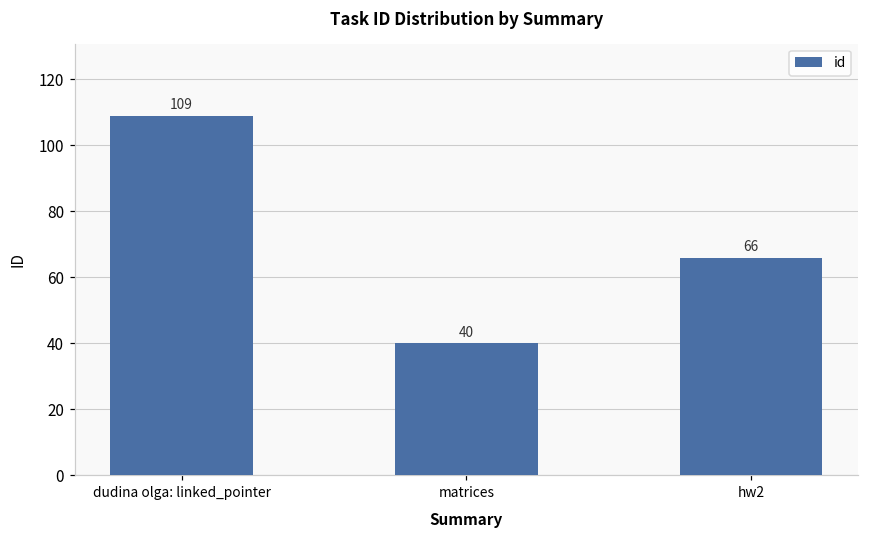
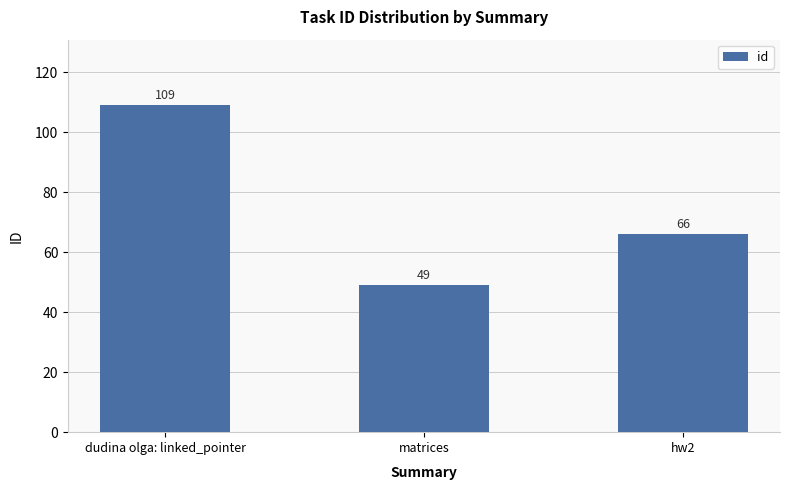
  {
    "dudina olga: linked_pointer": 109,
-   "matrices": 40,
+   "matrices": 49,
    "hw2": 66
  }
